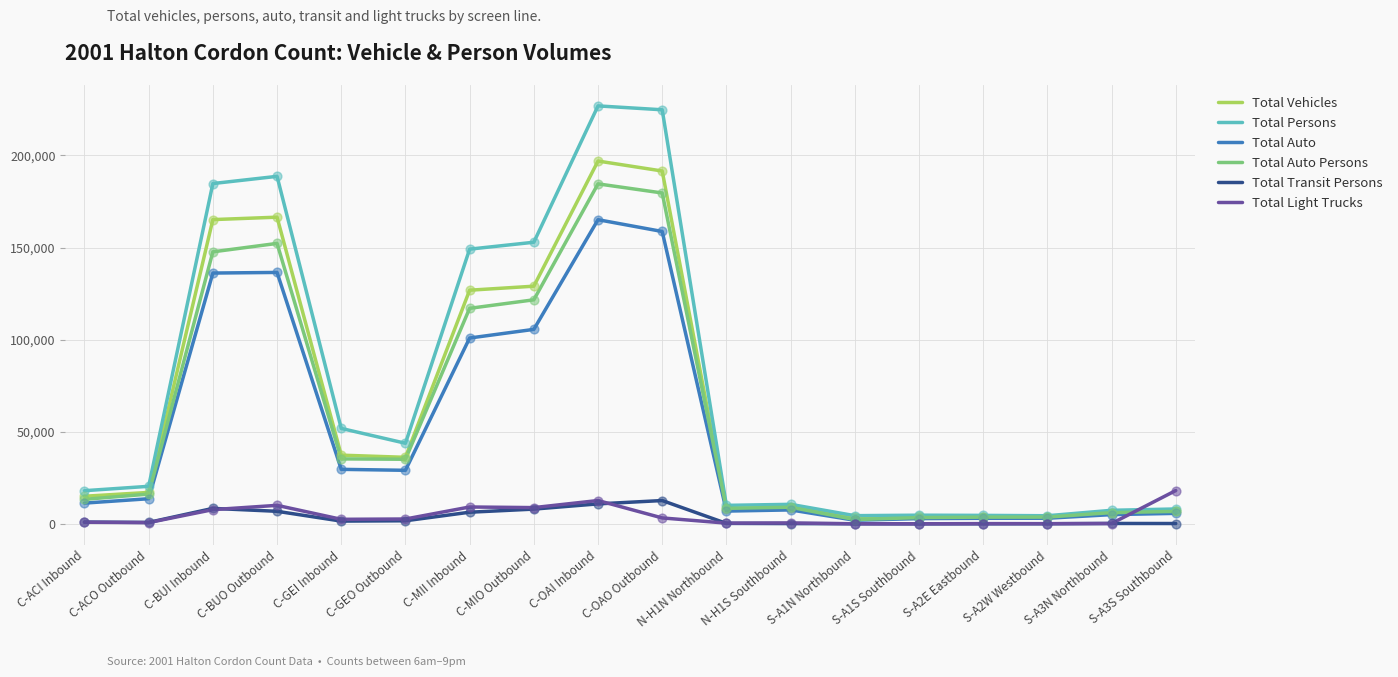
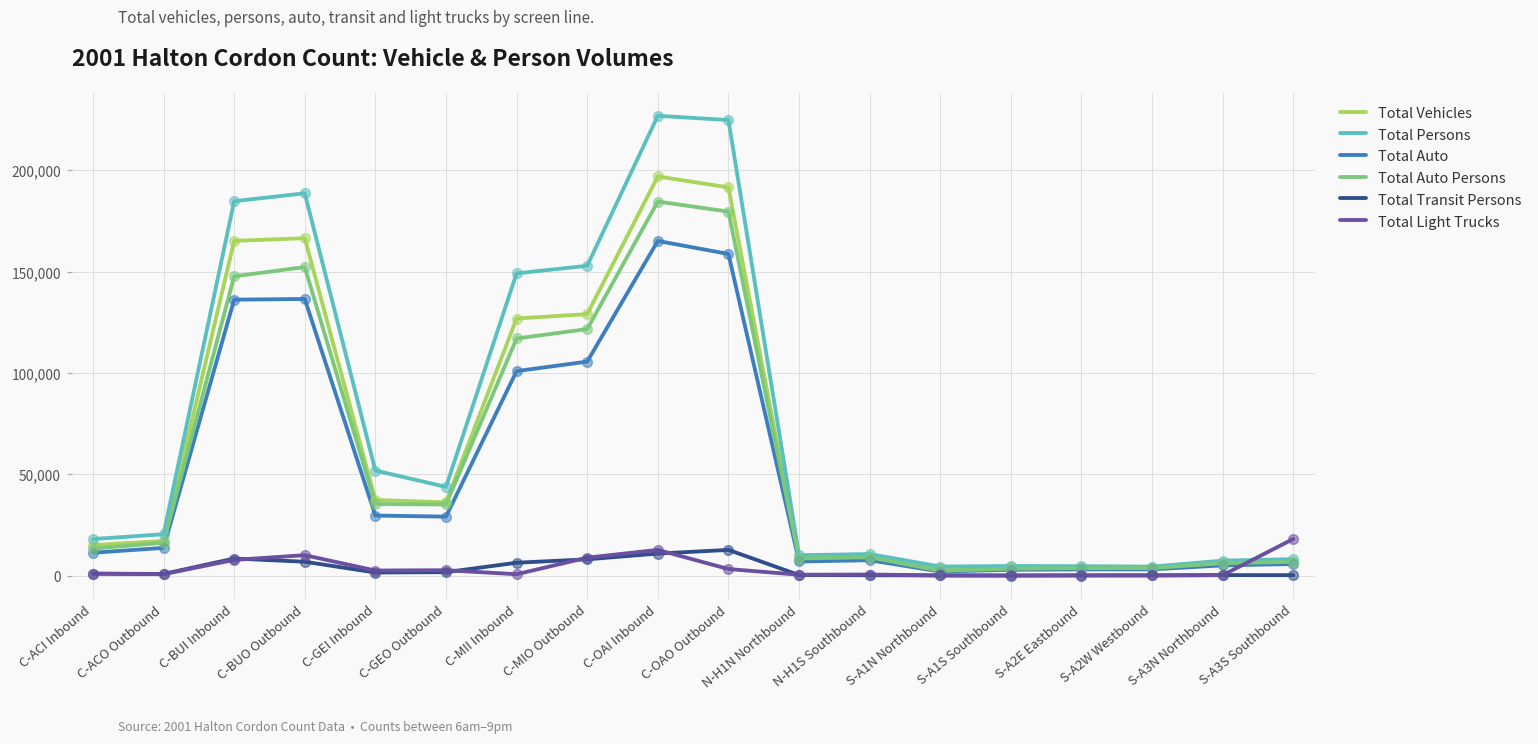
  {
    "Total Persons": {
      "C-ACI Inbound": "18,000",
      "C-ACO Outbound": "21,000",
      "C-BUI Inbound": "185,000",
      "C-BUO Outbound": "189,000",
      "C-GEI Inbound": "52,000",
      "C-GEO Outbound": "44,000",
      "C-MII Inbound": "149,000",
      "C-MIO Outbound": "153,000",
      "C-OAI Inbound": "227,000",
      "C-OAO Outbound": "225,000",
      "N-H1N Northbound": "10,000",
      "N-H1S Southbound": "11,000"
    },
    "Total Auto": {
      "C-ACI Inbound": "11,000",
      "C-ACO Outbound": "14,000",
      "C-BUI Inbound": "136,000",
      "C-BUO Outbound": "137,000",
      "C-GEI Inbound": "30,000",
      "C-GEO Outbound": "29,000",
      "C-MII Inbound": "101,000",
      "C-MIO Outbound": "106,000",
      "C-OAI Inbound": "165,000",
      "C-OAO Outbound": "159,000"
    },
    "Total Transit Persons": {
      "C-BUO Outbound": "7,000",
      "C-MII Inbound": "6,000",
      "C-OAI Inbound": "11,000",
      "C-OAO Outbound": "13,000",
      "S-A3S Southbound": "0"
    },
    "Total Light Trucks": {
      "C-BUO Outbound": "10,000",
-     "C-MII Inbound": "9,000",
+     "C-MII Inbound": "1,000",
      "C-OAI Inbound": "13,000",
      "C-OAO Outbound": "3,000",
      "S-A3S Southbound": "18,000"
    }
  }
